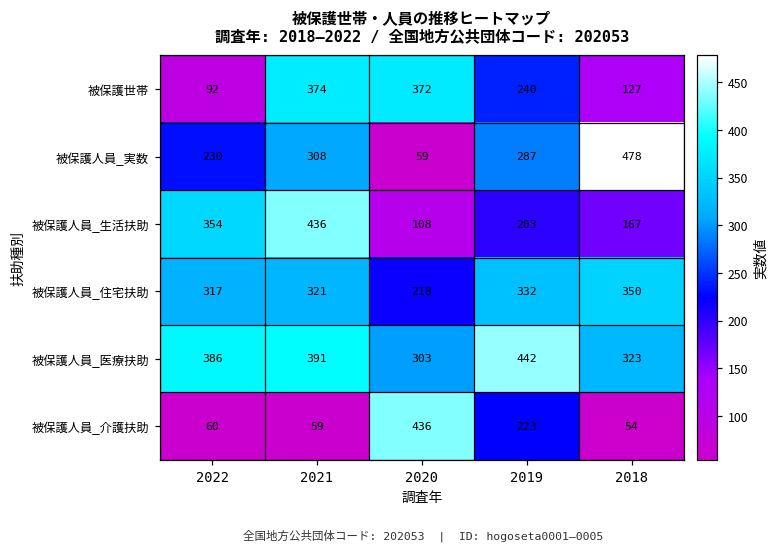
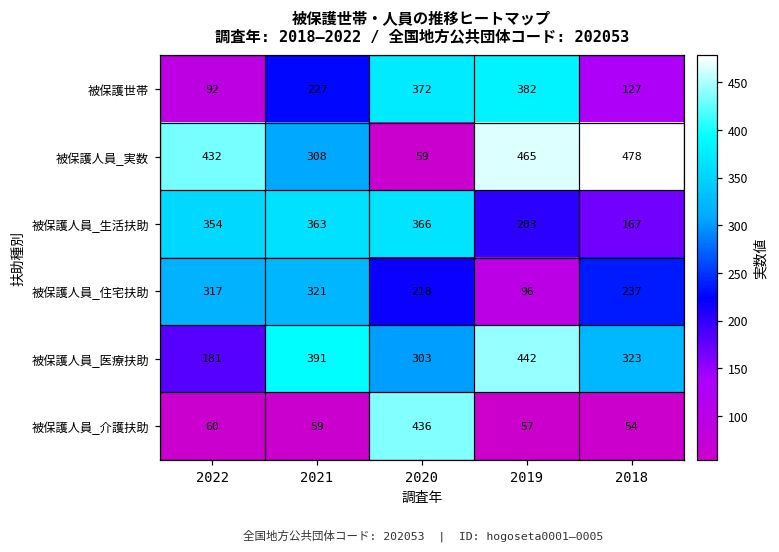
  {
    "被保護世帯": {
      "2022": 92,
-     "2021": 374,
+     "2021": 227,
      "2020": 372,
-     "2019": 240,
+     "2019": 382,
      "2018": 127
    },
    "被保護人員_実数": {
-     "2022": 230,
+     "2022": 432,
      "2021": 308,
      "2020": 59,
-     "2019": 287,
+     "2019": 465,
      "2018": 478
    },
    "被保護人員_生活扶助": {
      "2022": 354,
-     "2021": 436,
-     "2020": 108,
+     "2021": 363,
+     "2020": 366,
      "2019": 203,
      "2018": 167
    },
    "被保護人員_住宅扶助": {
      "2022": 317,
      "2021": 321,
      "2020": 218,
-     "2019": 332,
-     "2018": 350
+     "2019": 96,
+     "2018": 237
    },
    "被保護人員_医療扶助": {
-     "2022": 386,
+     "2022": 181,
      "2021": 391,
      "2020": 303,
      "2019": 442,
      "2018": 323
    },
    "被保護人員_介護扶助": {
      "2022": 60,
      "2021": 59,
      "2020": 436,
-     "2019": 223,
+     "2019": 57,
      "2018": 54
    }
  }
